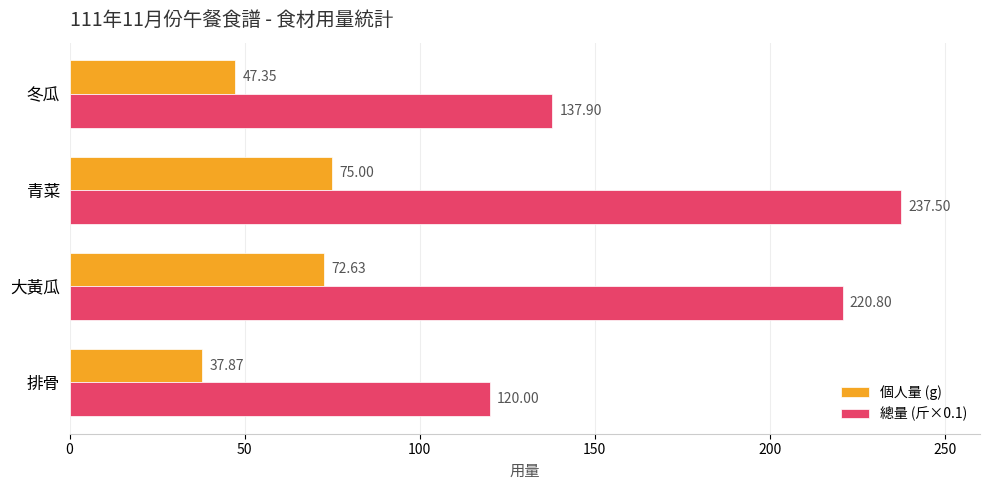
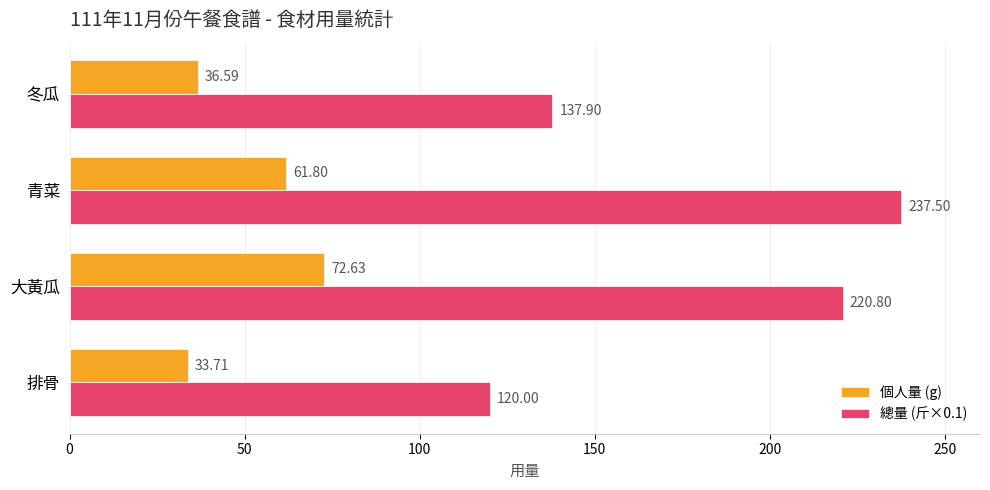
  {
    "個人量 (g)": {
-     "冬瓜": 47.35,
-     "青菜": 75.00,
+     "冬瓜": 36.59,
+     "青菜": 61.80,
      "大黃瓜": 72.63,
-     "排骨": 37.87
+     "排骨": 33.71
    },
    "總量 (斤×0.1)": {
      "冬瓜": 137.90,
      "青菜": 237.50,
      "大黃瓜": 220.80,
      "排骨": 120.00
    }
  }
